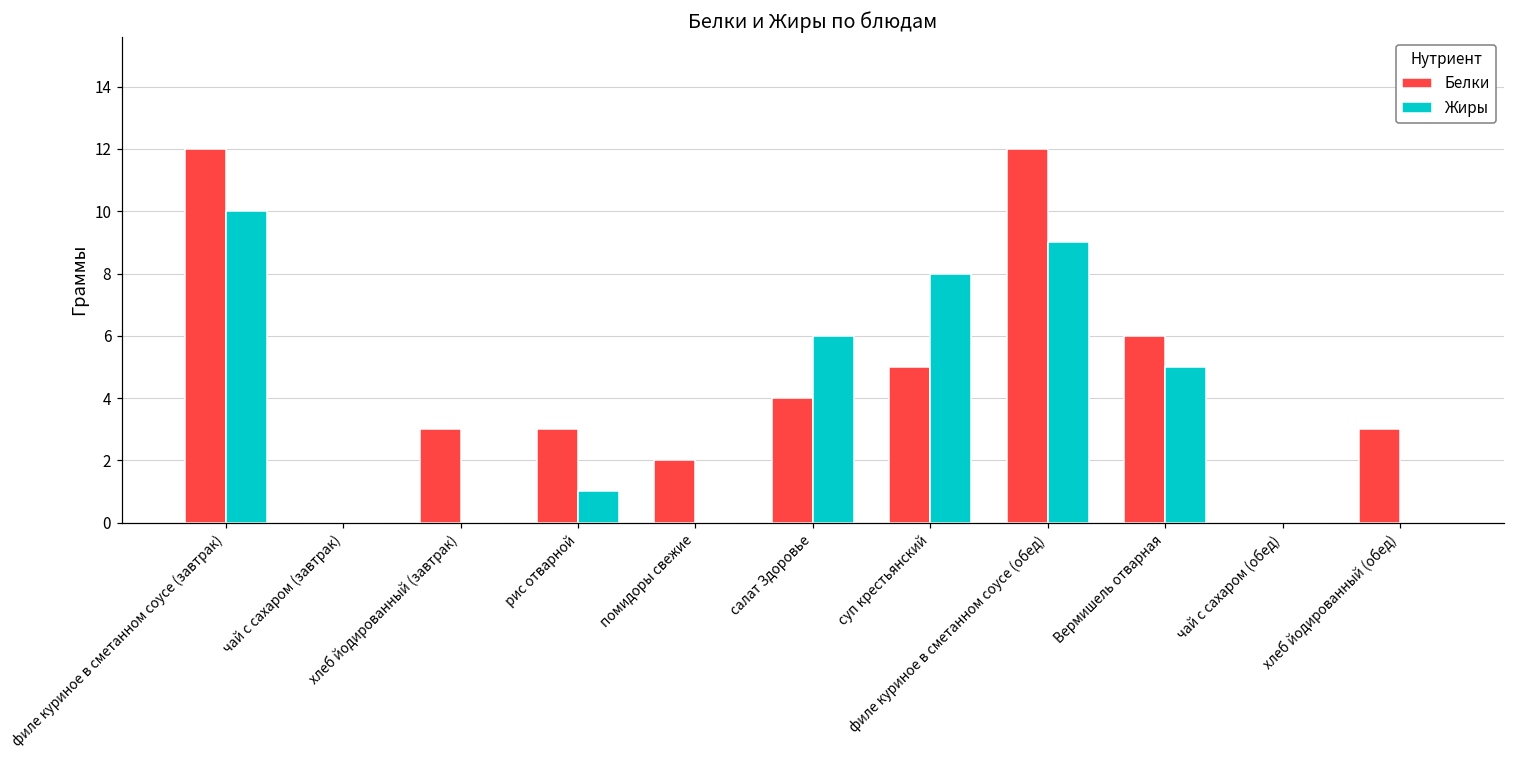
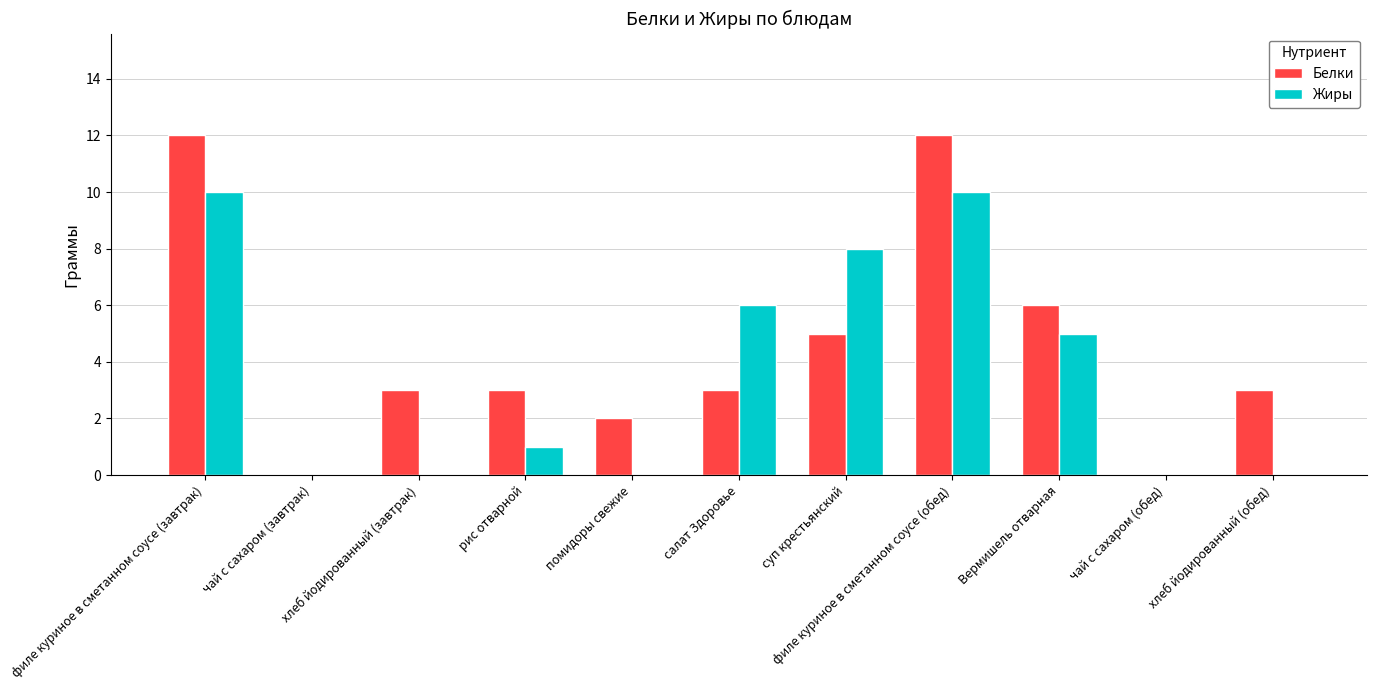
  {
    "Белки": {
      "филе куриное в сметанном соусе (завтрак)": 12,
      "чай с сахаром (завтрак)": 0,
      "хлеб йодированный (завтрак)": 3,
      "рис отварной": 3,
      "помидоры свежие": 2,
-     "салат Здоровье": 4,
+     "салат Здоровье": 3,
      "суп крестьянский": 5,
      "филе куриное в сметанном соусе (обед)": 12,
      "Вермишель отварная": 6,
      "чай с сахаром (обед)": 0,
      "хлеб йодированный (обед)": 3
    },
    "Жиры": {
      "филе куриное в сметанном соусе (завтрак)": 10,
      "чай с сахаром (завтрак)": 0,
      "хлеб йодированный (завтрак)": 0,
      "рис отварной": 1,
      "помидоры свежие": 0,
      "салат Здоровье": 6,
      "суп крестьянский": 8,
-     "филе куриное в сметанном соусе (обед)": 9,
+     "филе куриное в сметанном соусе (обед)": 10,
      "Вермишель отварная": 5,
      "чай с сахаром (обед)": 0,
      "хлеб йодированный (обед)": 0
    }
  }
